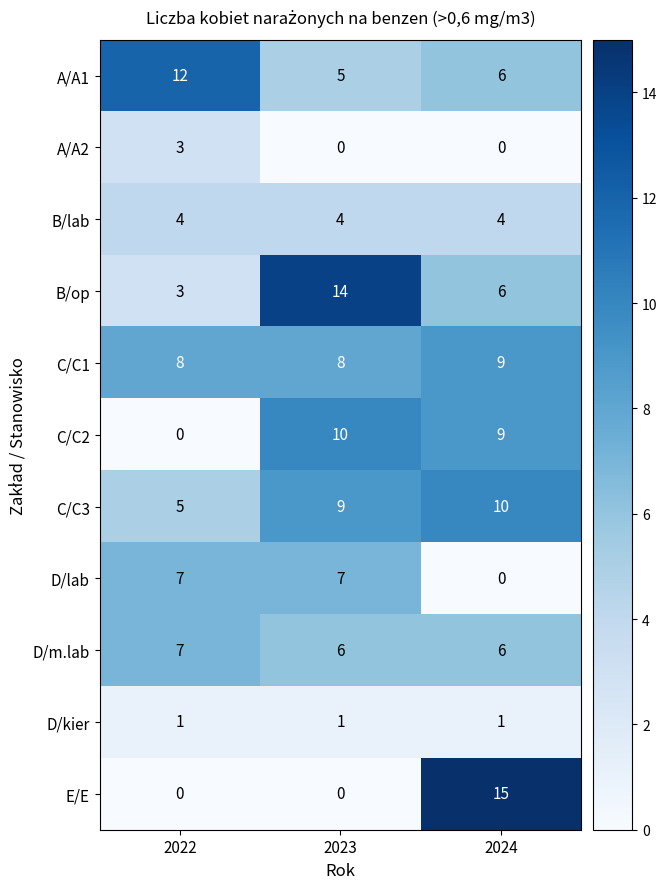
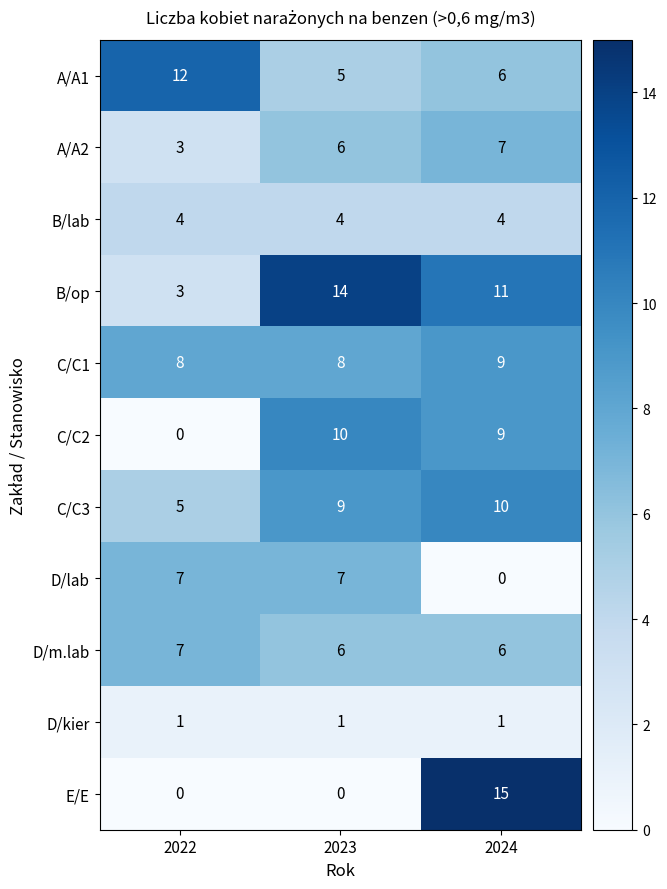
  {
    "A/A1": {
      "2022": 12,
      "2023": 5,
      "2024": 6
    },
    "A/A2": {
      "2022": 3,
-     "2023": 0,
-     "2024": 0
+     "2023": 6,
+     "2024": 7
    },
    "B/lab": {
      "2022": 4,
      "2023": 4,
      "2024": 4
    },
    "B/op": {
      "2022": 3,
      "2023": 14,
-     "2024": 6
+     "2024": 11
    },
    "C/C1": {
      "2022": 8,
      "2023": 8,
      "2024": 9
    },
    "C/C2": {
      "2022": 0,
      "2023": 10,
      "2024": 9
    },
    "C/C3": {
      "2022": 5,
      "2023": 9,
      "2024": 10
    },
    "D/lab": {
      "2022": 7,
      "2023": 7,
      "2024": 0
    },
    "D/m.lab": {
      "2022": 7,
      "2023": 6,
      "2024": 6
    },
    "D/kier": {
      "2022": 1,
      "2023": 1,
      "2024": 1
    },
    "E/E": {
      "2022": 0,
      "2023": 0,
      "2024": 15
    }
  }
